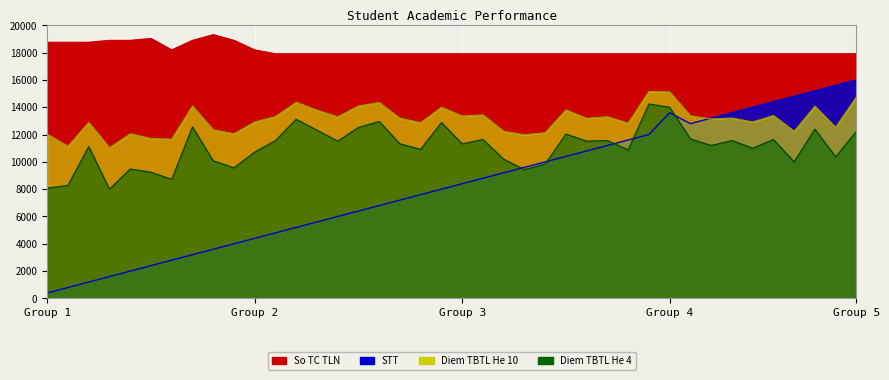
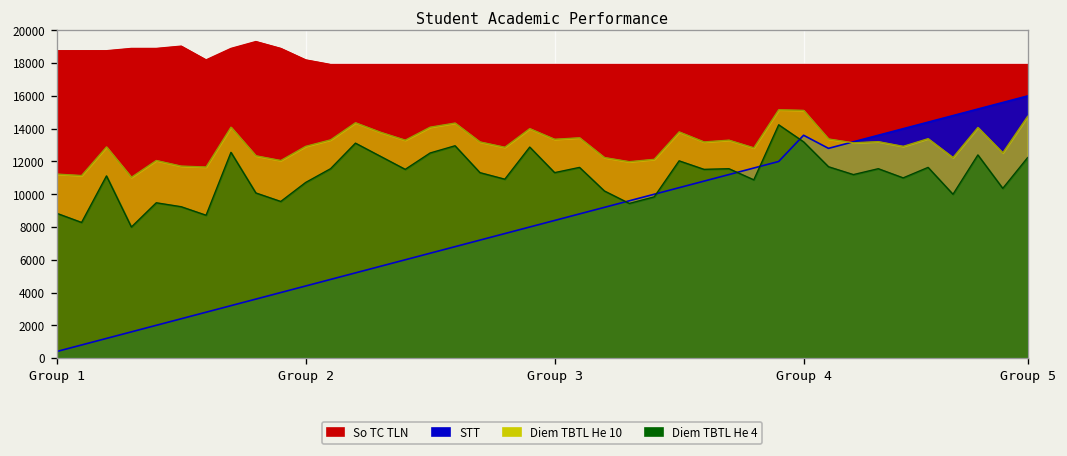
  {
    "So TC TLN": {
      "Group 1": 18800,
      "Group 2": 18200,
      "Group 3": 17900,
      "Group 4": 17900,
      "Group 5": 17900
    },
    "STT": {
      "Group 1": 400,
      "Group 2": 4400,
      "Group 3": 8400,
      "Group 4": 13600,
      "Group 5": 16000
    },
    "Diem TBTL He 10": {
-     "Group 1": 12000,
+     "Group 1": 11200,
      "Group 2": 12900,
      "Group 3": 13400,
      "Group 4": 15100,
      "Group 5": 14800
    },
    "Diem TBTL He 4": {
-     "Group 1": 8100,
+     "Group 1": 8800,
      "Group 2": 10700,
      "Group 3": 11300,
-     "Group 4": 14000,
+     "Group 4": 13200,
      "Group 5": 12200
    }
  }
